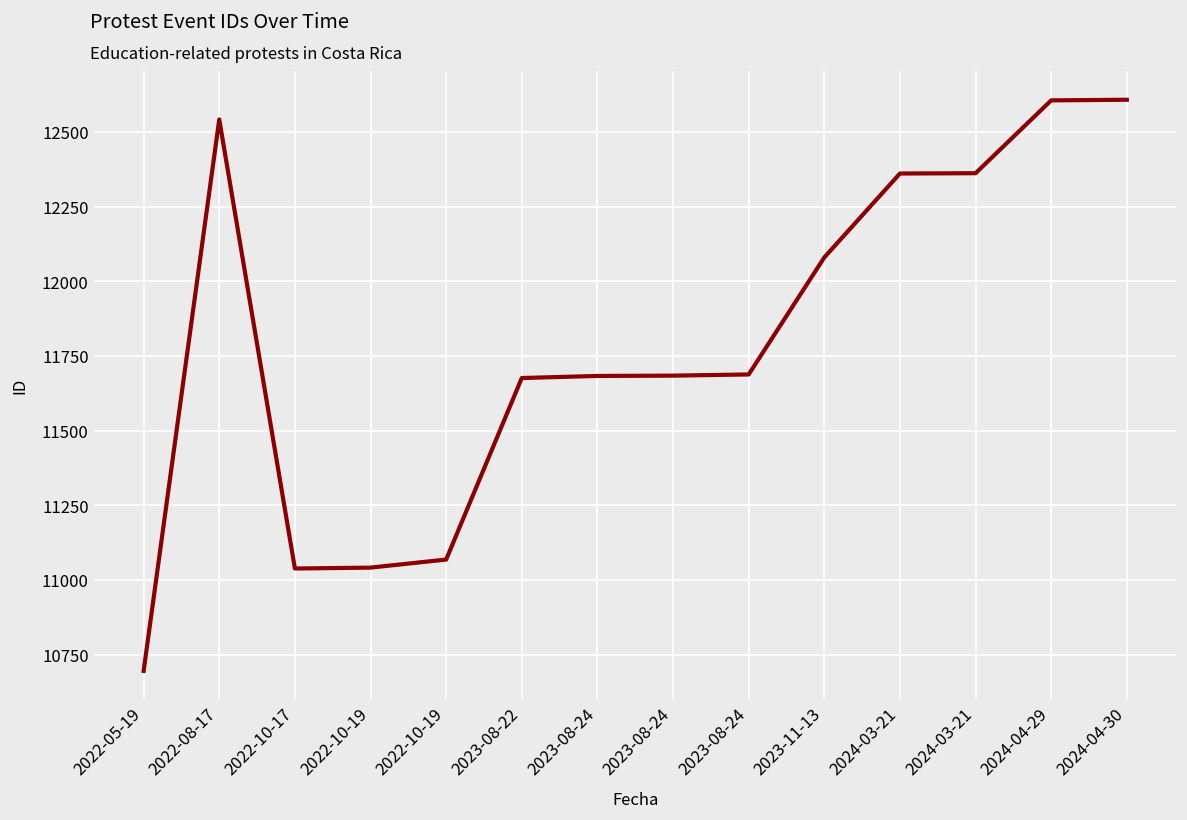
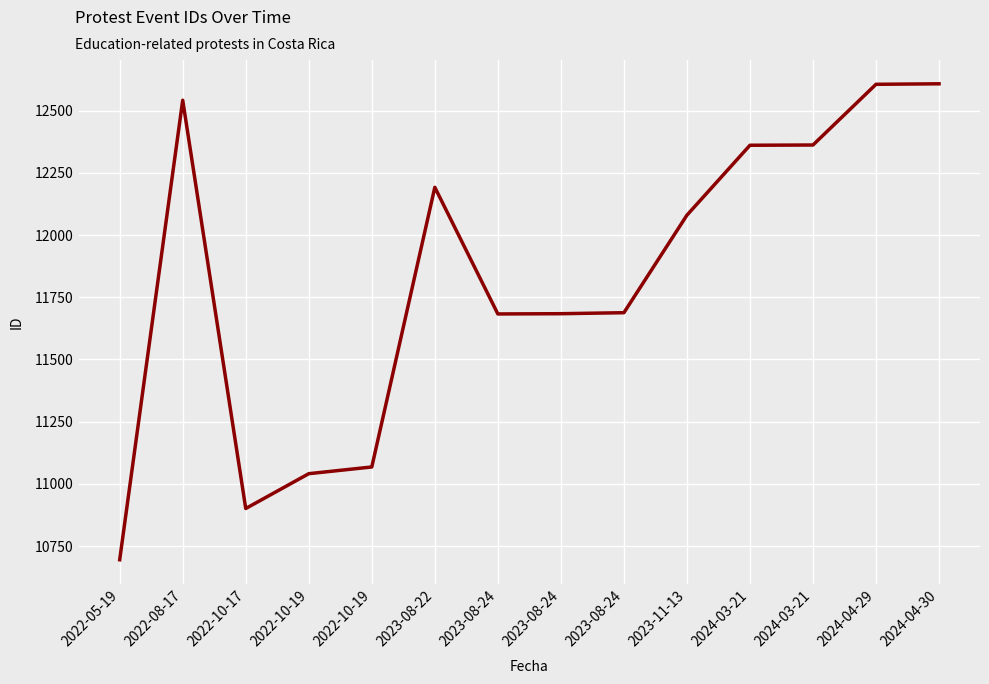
  {
    "2022-05-19": 10700,
    "2022-08-17": 12540,
-   "2022-10-17": 11040,
-   "2023-08-22": 11680,
+   "2022-10-17": 10900,
+   "2023-08-22": 12190,
    "2023-11-13": 12080,
    "2024-04-29": 12610,
    "2024-04-30": 12610
  }
